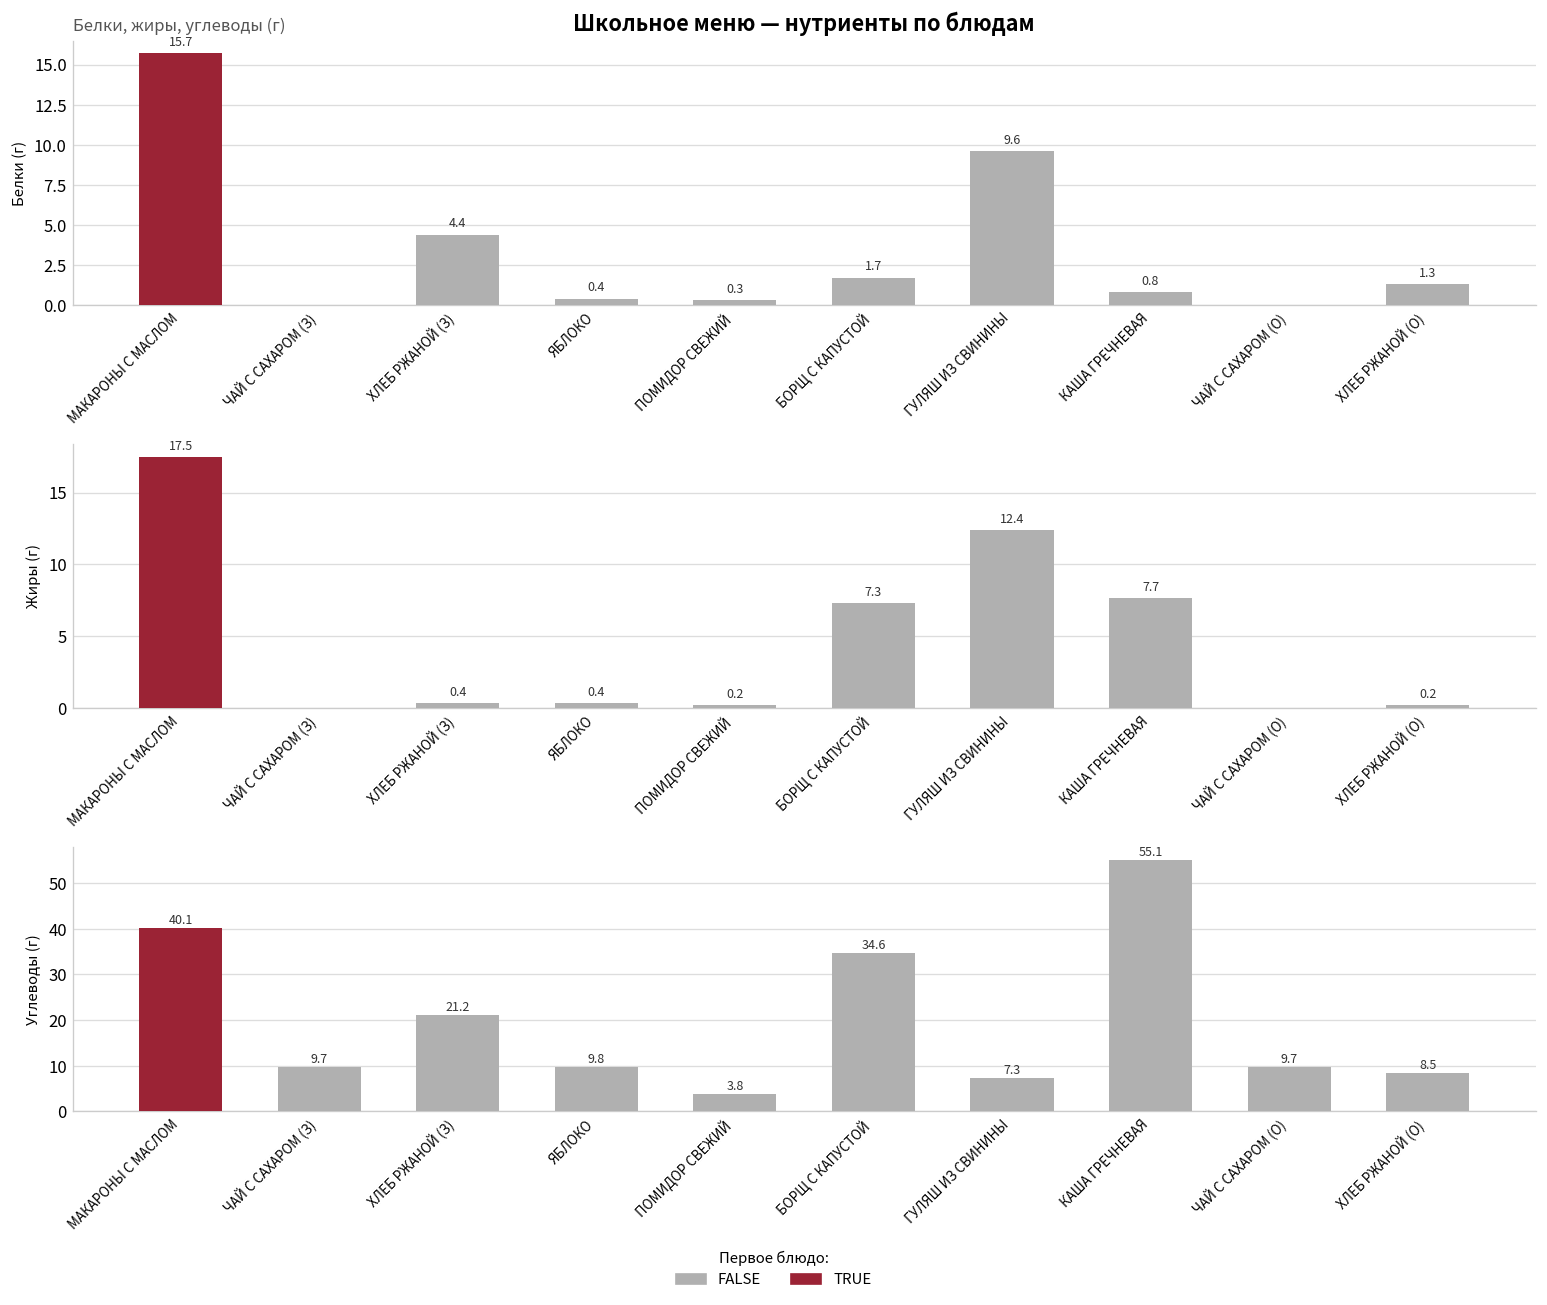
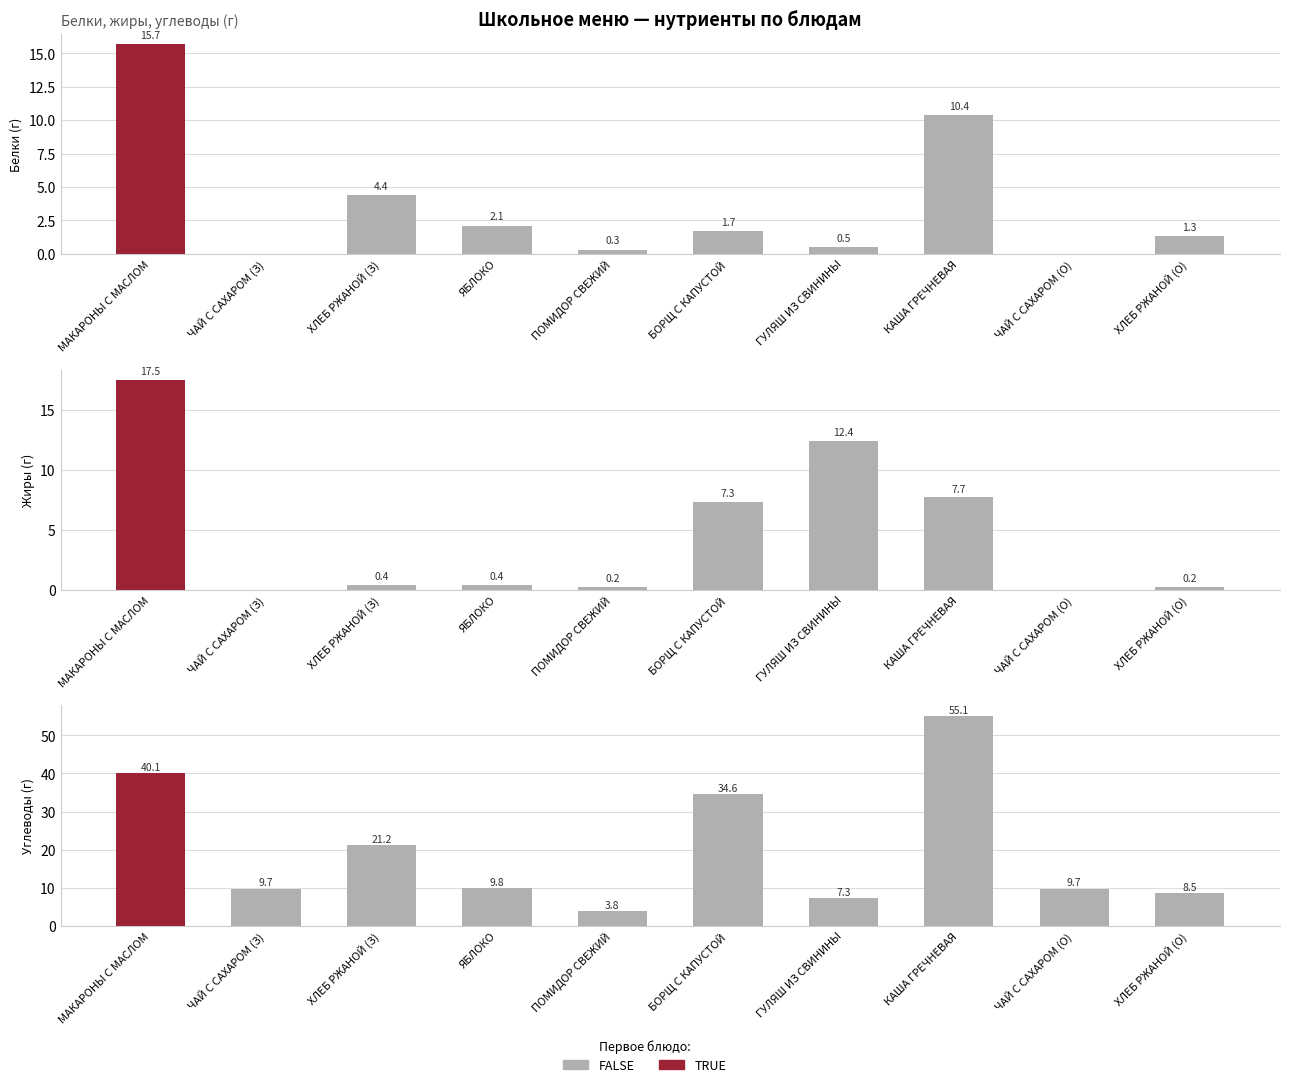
  {
    "Школьное меню — нутриенты по блюдам": {
      "МАКАРОНЫ С МАСЛОМ": 15.7,
      "ХЛЕБ РЖАНОЙ (З)": 4.4,
-     "ЯБЛОКО": 0.4,
+     "ЯБЛОКО": 2.1,
      "ПОМИДОР СВЕЖИЙ": 0.3,
      "БОРЩ С КАПУСТОЙ": 1.7,
-     "ГУЛЯШ ИЗ СВИНИНЫ": 9.6,
-     "КАША ГРЕЧНЕВАЯ": 0.8,
+     "ГУЛЯШ ИЗ СВИНИНЫ": 0.5,
+     "КАША ГРЕЧНЕВАЯ": 10.4,
      "ХЛЕБ РЖАНОЙ (О)": 1.3
    }
  }
